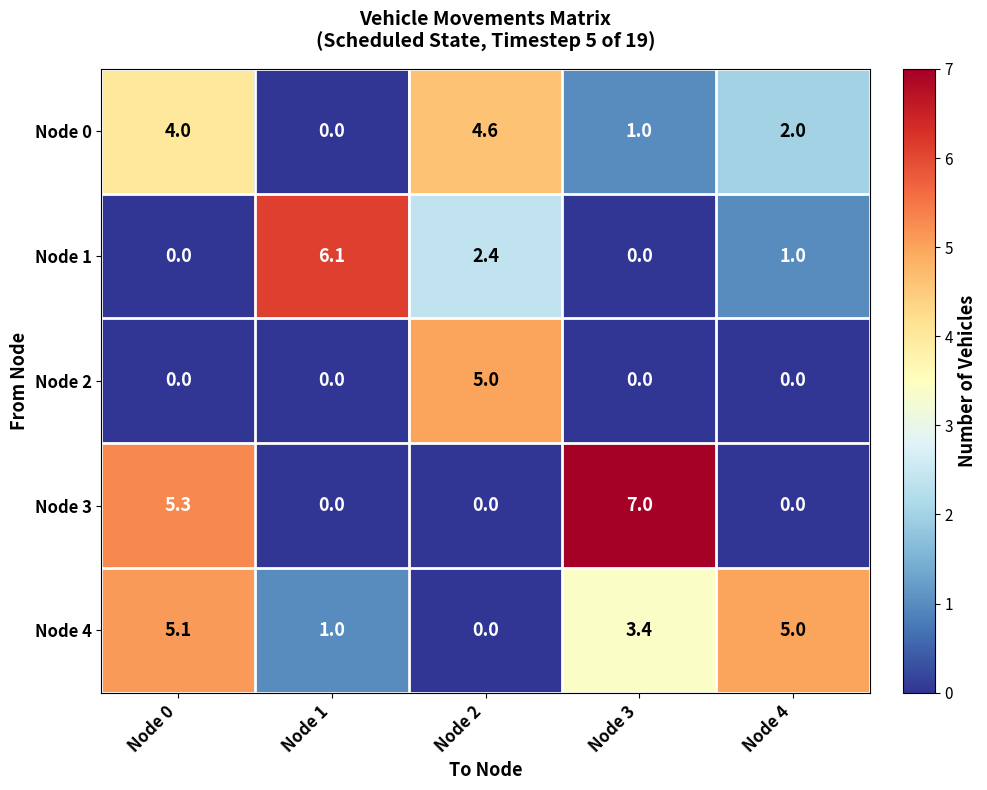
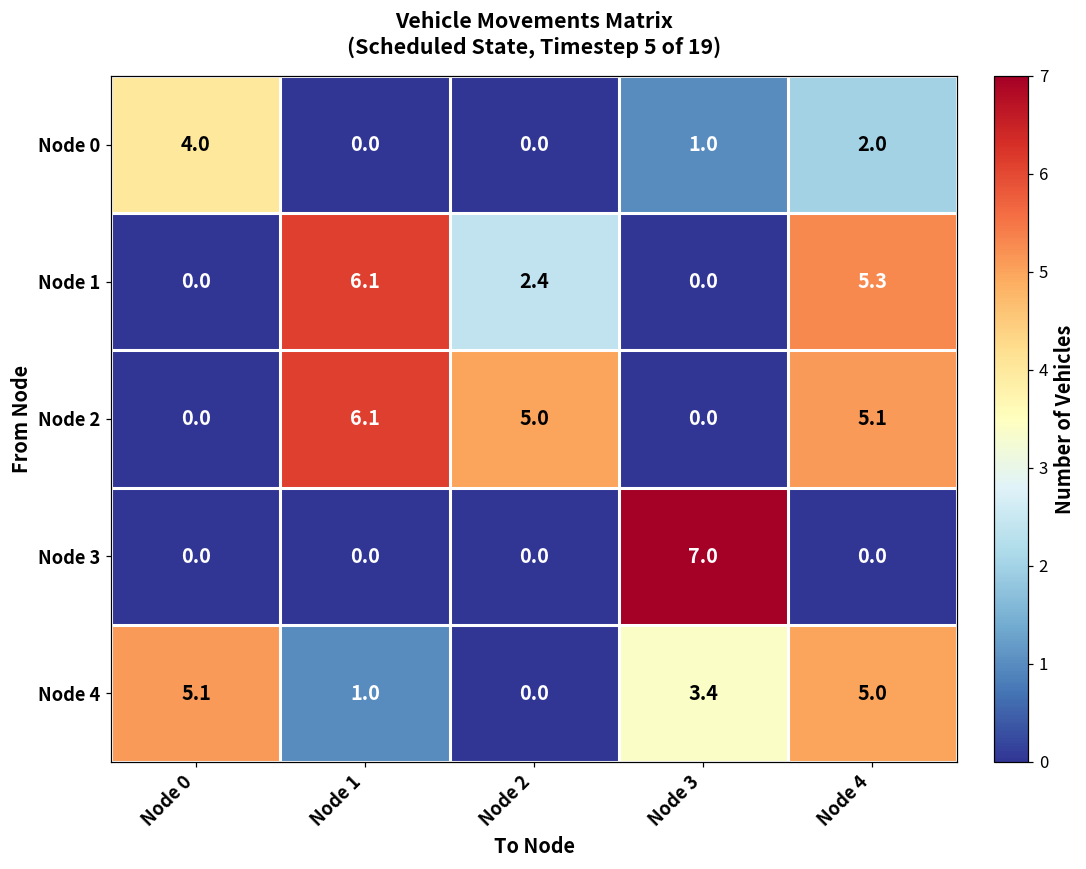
  {
    "Node 0": {
      "Node 0": 4.0,
      "Node 1": 0.0,
-     "Node 2": 4.6,
+     "Node 2": 0.0,
      "Node 3": 1.0,
      "Node 4": 2.0
    },
    "Node 1": {
      "Node 0": 0.0,
      "Node 1": 6.1,
      "Node 2": 2.4,
      "Node 3": 0.0,
-     "Node 4": 1.0
+     "Node 4": 5.3
    },
    "Node 2": {
      "Node 0": 0.0,
-     "Node 1": 0.0,
+     "Node 1": 6.1,
      "Node 2": 5.0,
      "Node 3": 0.0,
-     "Node 4": 0.0
+     "Node 4": 5.1
    },
    "Node 3": {
-     "Node 0": 5.3,
+     "Node 0": 0.0,
      "Node 1": 0.0,
      "Node 2": 0.0,
      "Node 3": 7.0,
      "Node 4": 0.0
    },
    "Node 4": {
      "Node 0": 5.1,
      "Node 1": 1.0,
      "Node 2": 0.0,
      "Node 3": 3.4,
      "Node 4": 5.0
    }
  }
